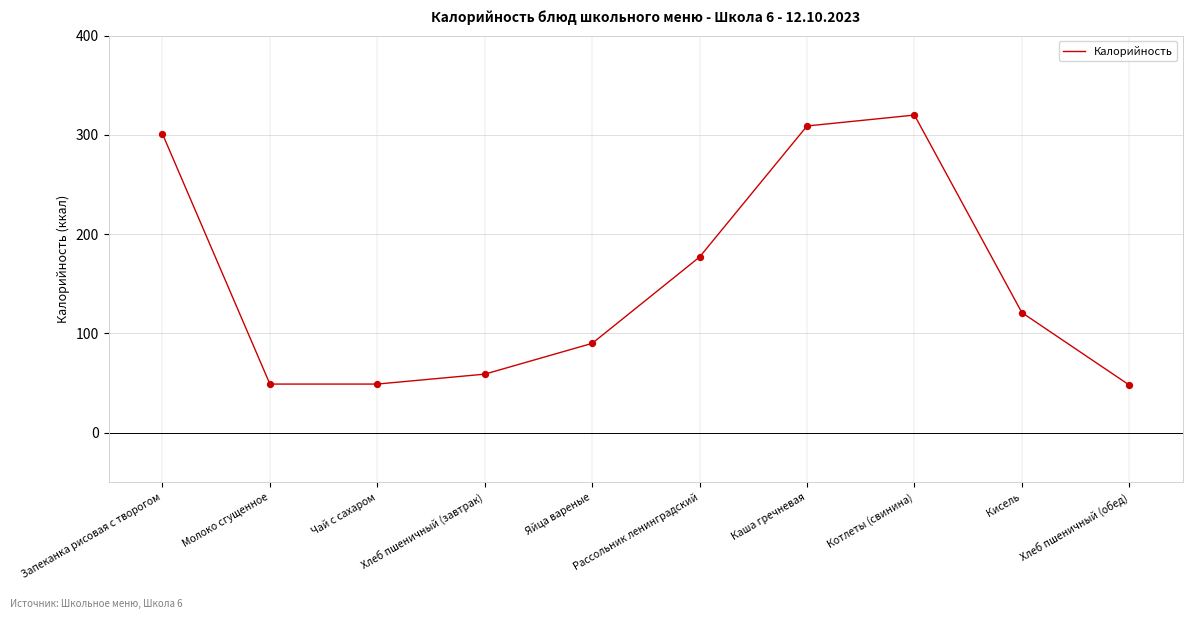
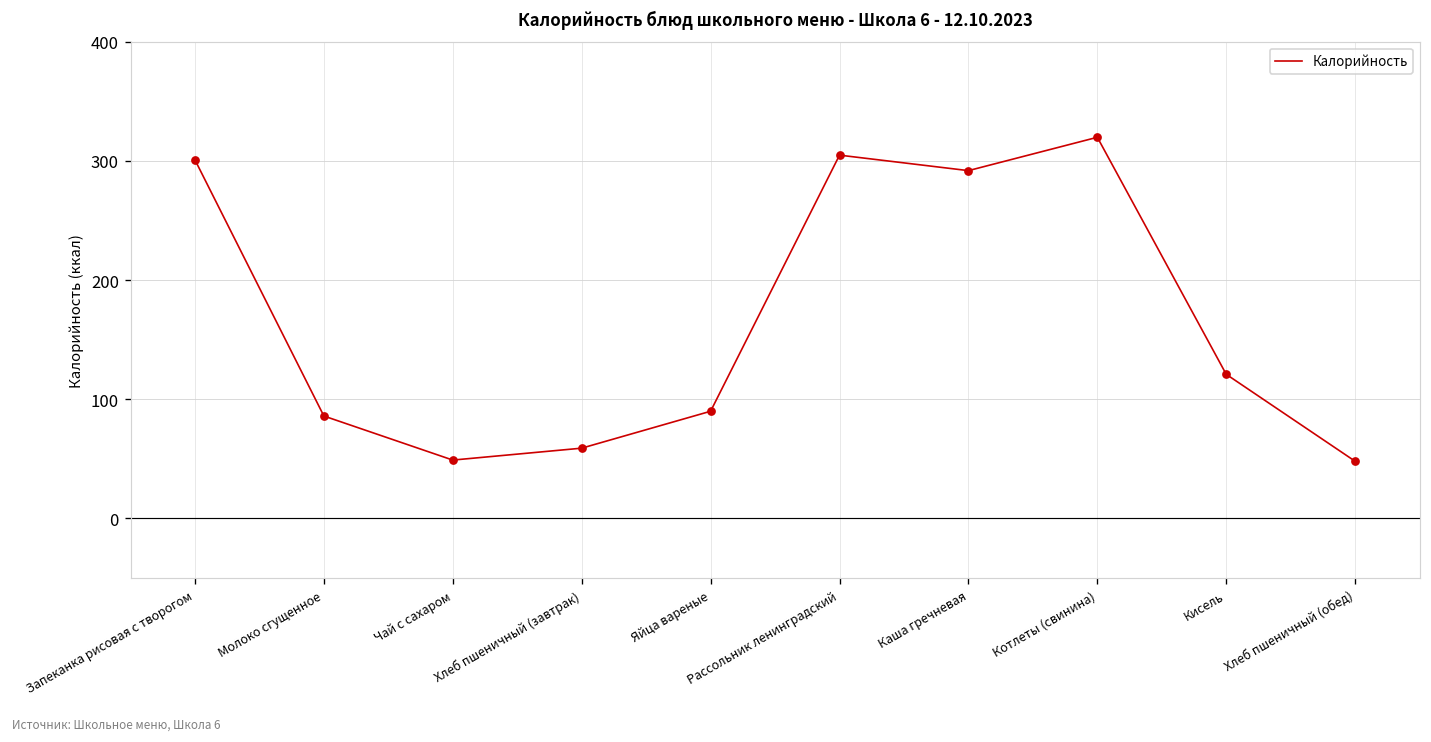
  {
    "Запеканка рисовая с творогом": 300,
-   "Молоко сгущенное": 50,
+   "Молоко сгущенное": 90,
    "Чай с сахаром": 50,
    "Хлеб пшеничный (завтрак)": 60,
    "Яйца вареные": 90,
-   "Рассольник ленинградский": 180,
-   "Каша гречневая": 310,
+   "Рассольник ленинградский": 310,
+   "Каша гречневая": 290,
    "Котлеты (свинина)": 320,
    "Кисель": 120,
    "Хлеб пшеничный (обед)": 50
  }
